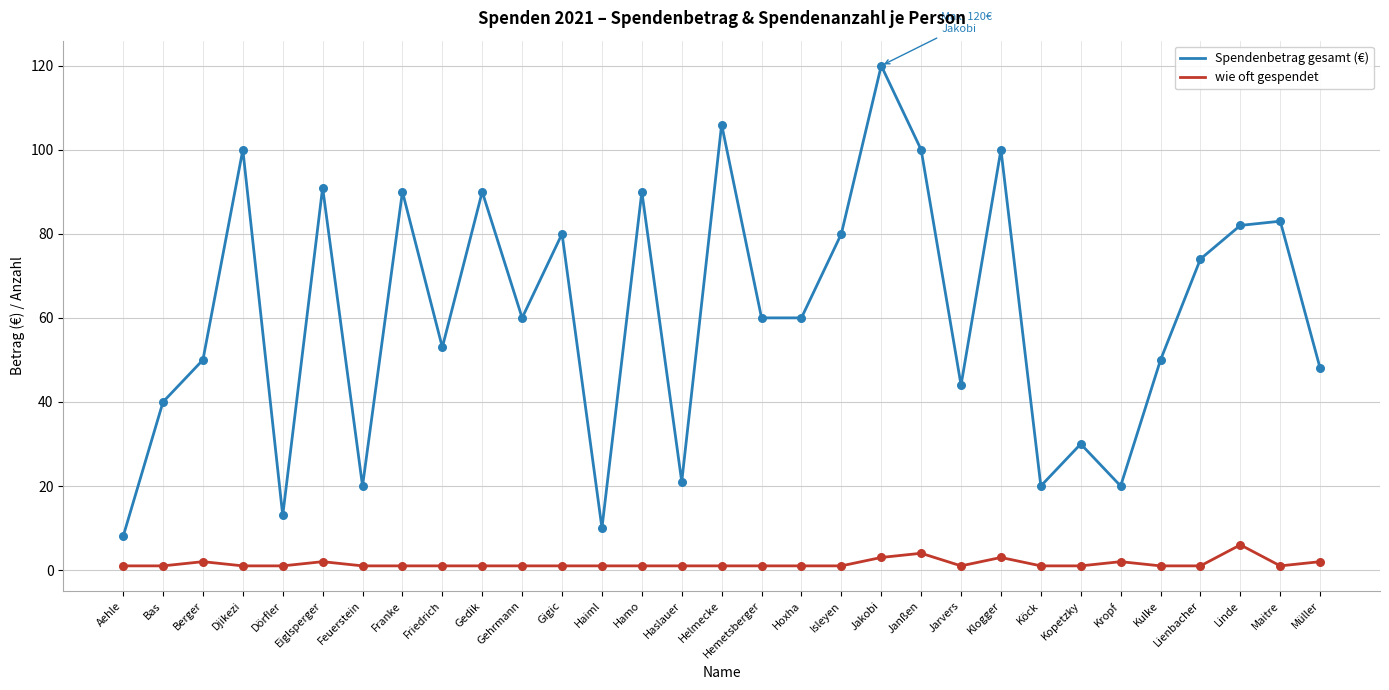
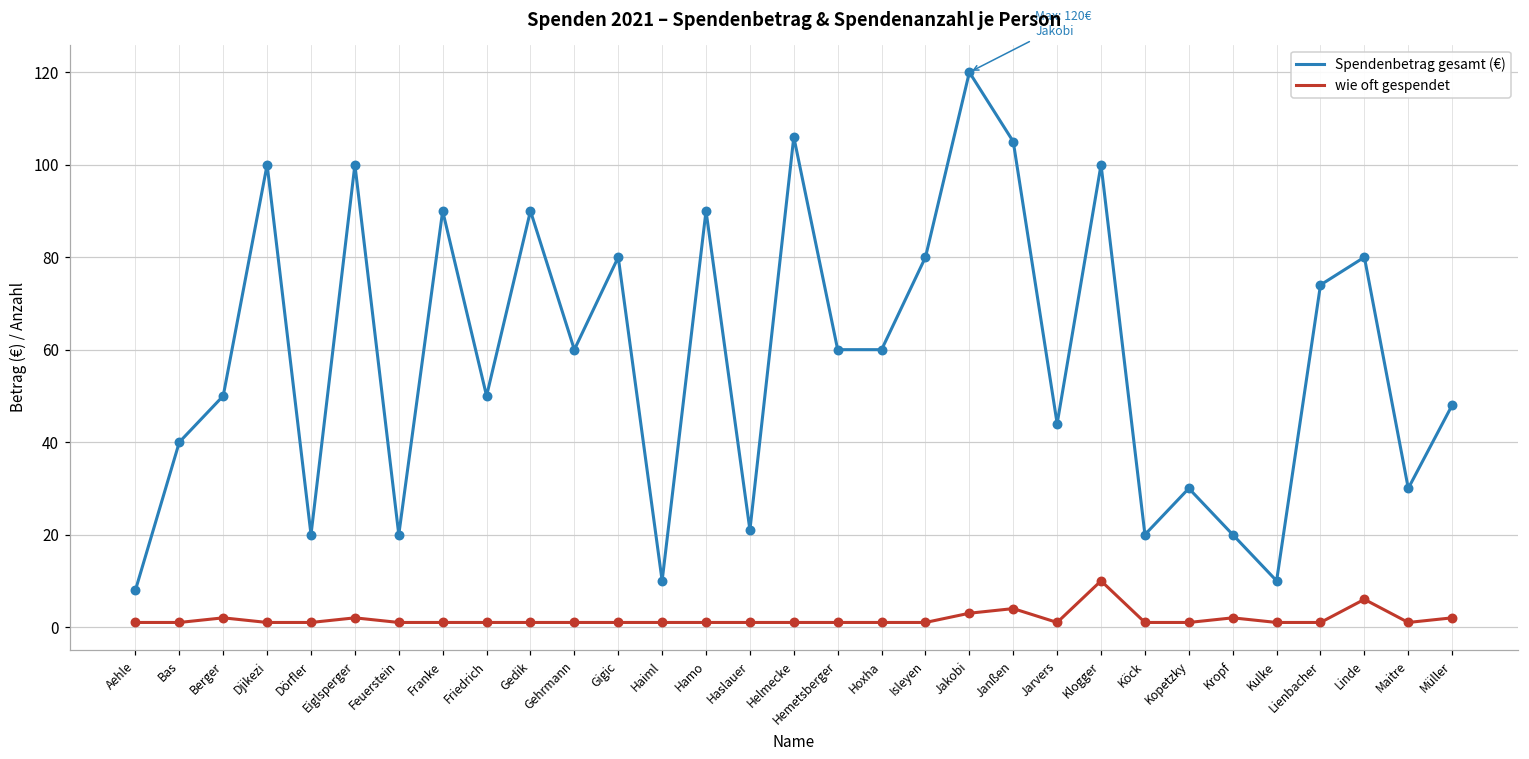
  {
    "Spendenbetrag gesamt (€)": {
      "Aehle": 8,
      "Bas": 40,
      "Berger": 50,
      "Djikezi": 100,
-     "Dörfler": 13,
-     "Eiglsperger": 91,
+     "Dörfler": 20,
+     "Eiglsperger": 100,
      "Feuerstein": 20,
      "Franke": 90,
-     "Friedrich": 53,
+     "Friedrich": 50,
      "Gedik": 90,
      "Gehrmann": 60,
      "Gigic": 80,
      "Haiml": 10,
      "Hamo": 90,
      "Haslauer": 21,
      "Helmecke": 106,
      "Hemetsberger": 60,
      "Hoxha": 60,
      "Isleyen": 80,
-     "Janßen": 100,
+     "Janßen": 105,
      "Jarvers": 44,
      "Klogger": 100,
      "Köck": 20,
      "Kopetzky": 30,
      "Kropf": 20,
-     "Kulke": 50,
+     "Kulke": 10,
      "Lienbacher": 74,
-     "Linde": 82,
-     "Maitre": 83,
+     "Linde": 80,
+     "Maitre": 30,
      "Müller": 48
    },
    "wie oft gespendet": {
      "Aehle": 1,
      "Bas": 1,
      "Berger": 2,
      "Djikezi": 1,
      "Dörfler": 1,
      "Eiglsperger": 2,
      "Feuerstein": 1,
      "Franke": 1,
      "Friedrich": 1,
      "Gedik": 1,
      "Gehrmann": 1,
      "Gigic": 1,
      "Haiml": 1,
      "Hamo": 1,
      "Haslauer": 1,
      "Helmecke": 1,
      "Hemetsberger": 1,
      "Hoxha": 1,
      "Isleyen": 1,
      "Jakobi": 3,
      "Janßen": 4,
      "Jarvers": 1,
-     "Klogger": 3,
+     "Klogger": 10,
      "Köck": 1,
      "Kopetzky": 1,
      "Kropf": 2,
      "Kulke": 1,
      "Lienbacher": 1,
      "Linde": 6,
      "Maitre": 1,
      "Müller": 2
    }
  }
